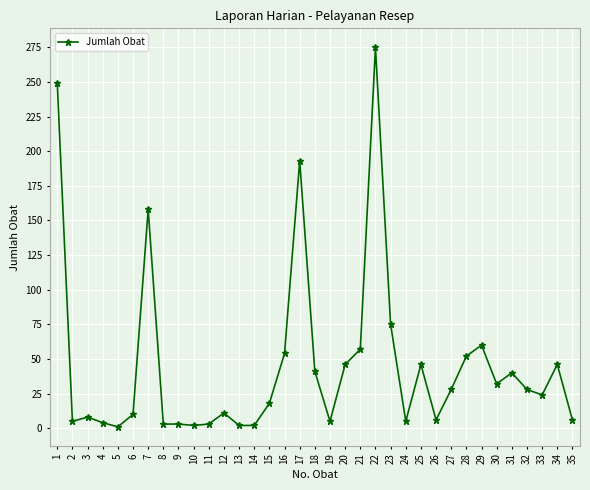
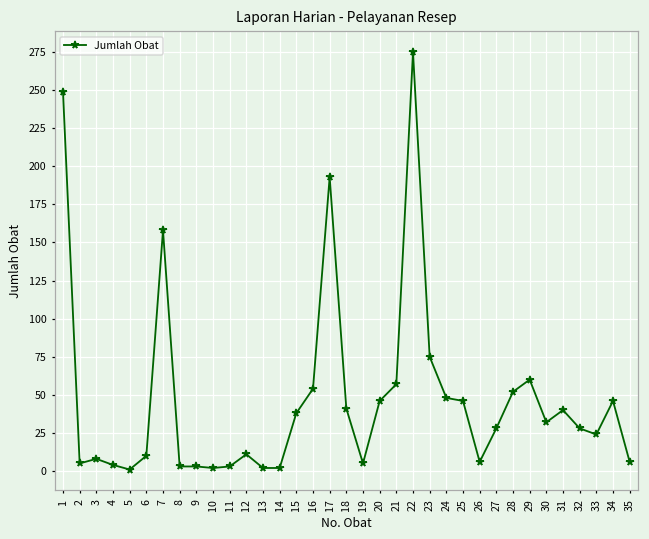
  {
    "1": 249,
    "2": 5,
    "3": 8,
    "4": 4,
    "5": 1,
    "6": 10,
    "7": 158,
    "8": 3,
    "9": 3,
    "10": 2,
    "11": 3,
    "12": 11,
    "13": 2,
    "14": 2,
-   "15": 18,
+   "15": 38,
    "16": 54,
    "17": 193,
    "18": 41,
    "19": 5,
    "20": 46,
    "21": 57,
    "22": 275,
    "23": 75,
-   "24": 5,
+   "24": 48,
    "25": 46,
    "26": 6,
    "27": 28,
    "28": 52,
    "29": 60,
    "30": 32,
    "31": 40,
    "32": 28,
    "33": 24,
    "34": 46,
    "35": 6
  }
